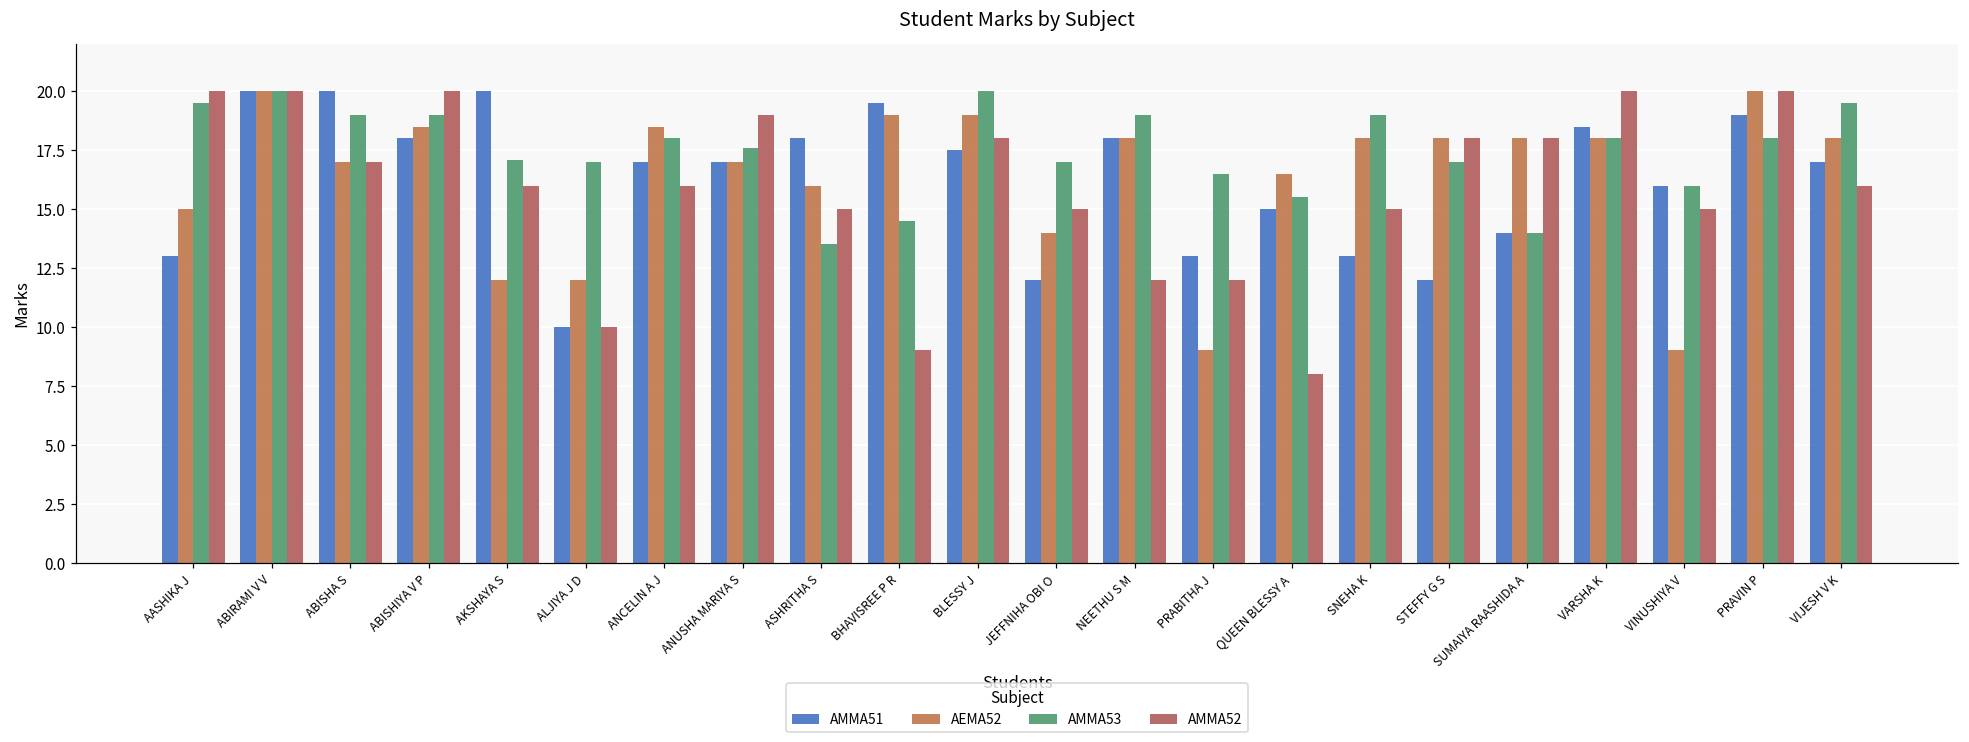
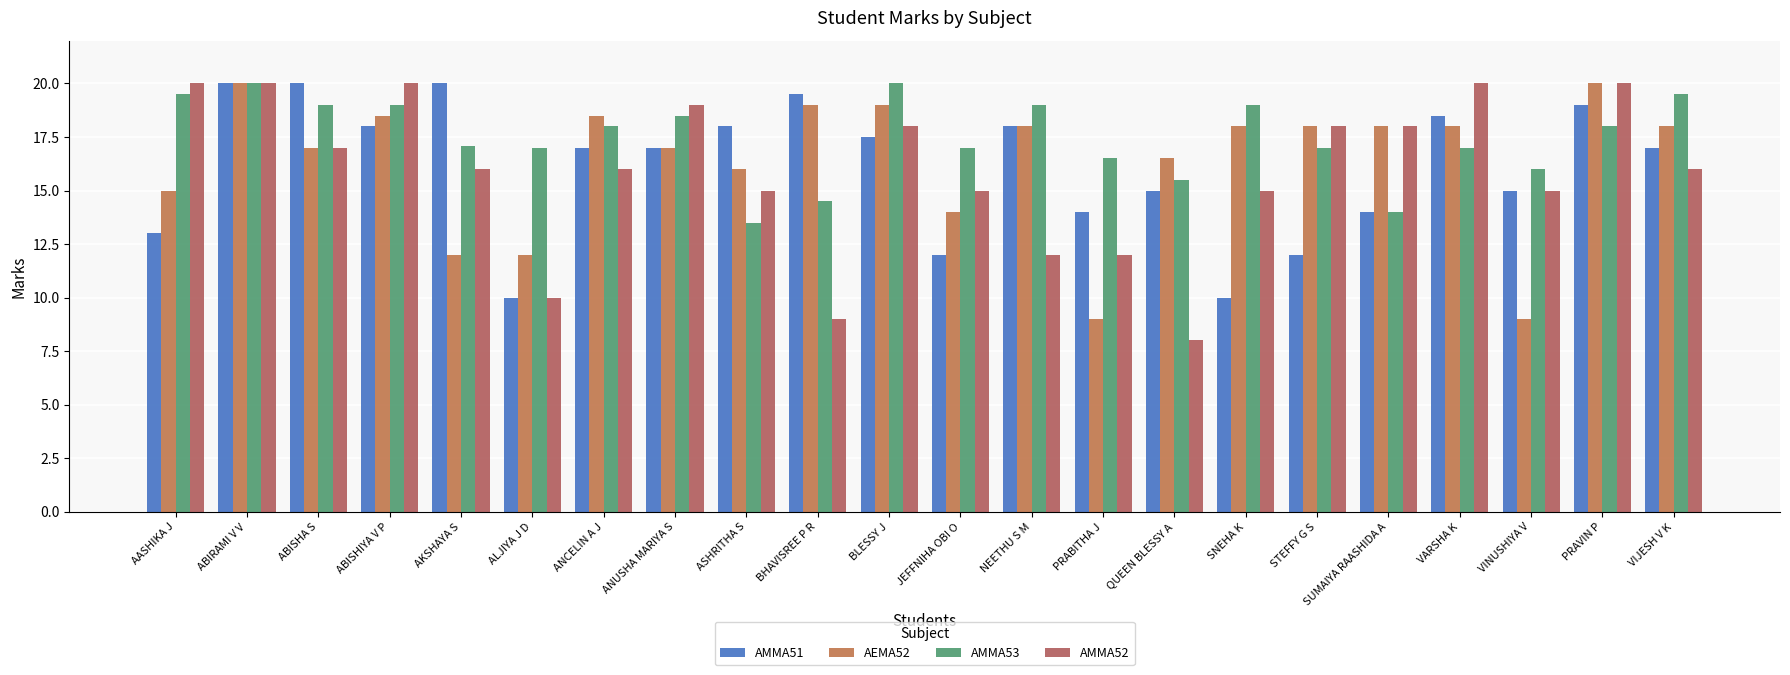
  {
    "AMMA51": {
      "AASHIKA J": 13,
      "ABIRAMI V V": 20,
      "ABISHA S": 20,
      "ABISHIYA V P": 18,
      "AKSHAYA S": 20,
      "ALJIYA J D": 10,
      "ANCELIN A J": 17,
      "ANUSHA MARIYA S": 17,
      "ASHRITHA S": 18,
      "BHAVISREE P R": 19.5,
      "BLESSY J": 17.5,
      "JEFFNIHA OBI O": 12,
      "NEETHU S M": 18,
-     "PRABITHA J": 13,
+     "PRABITHA J": 14,
      "QUEEN BLESSY A": 15,
-     "SNEHA K": 13,
+     "SNEHA K": 10,
      "STEFFY G S": 12,
      "SUMAIYA RAASHIDA A": 14,
      "VARSHA K": 18.5,
-     "VINUSHIYA V": 16,
+     "VINUSHIYA V": 15,
      "PRAVIN P": 19,
      "VIJESH V K": 17
    },
    "AMMA53": {
      "AASHIKA J": 19.5,
      "ABIRAMI V V": 20.0,
      "ABISHA S": 19.0,
      "ABISHIYA V P": 19.0,
      "AKSHAYA S": 17.1,
      "ALJIYA J D": 17.0,
      "ANCELIN A J": 18.0,
-     "ANUSHA MARIYA S": 17.6,
+     "ANUSHA MARIYA S": 18.5,
      "ASHRITHA S": 13.5,
      "BHAVISREE P R": 14.5,
      "BLESSY J": 20.0,
      "JEFFNIHA OBI O": 17.0,
      "NEETHU S M": 19.0,
      "PRABITHA J": 16.5,
      "QUEEN BLESSY A": 15.5,
      "SNEHA K": 19.0,
      "STEFFY G S": 17.0,
      "SUMAIYA RAASHIDA A": 14.0,
-     "VARSHA K": 18,
+     "VARSHA K": 17,
      "VINUSHIYA V": 16.0,
      "PRAVIN P": 18.0,
      "VIJESH V K": 19.5
    }
  }
